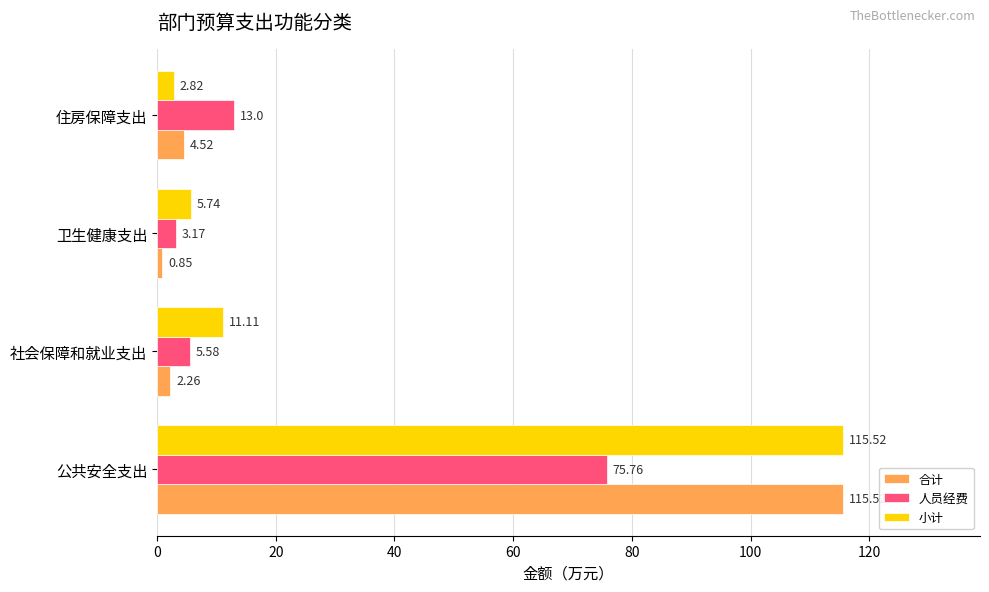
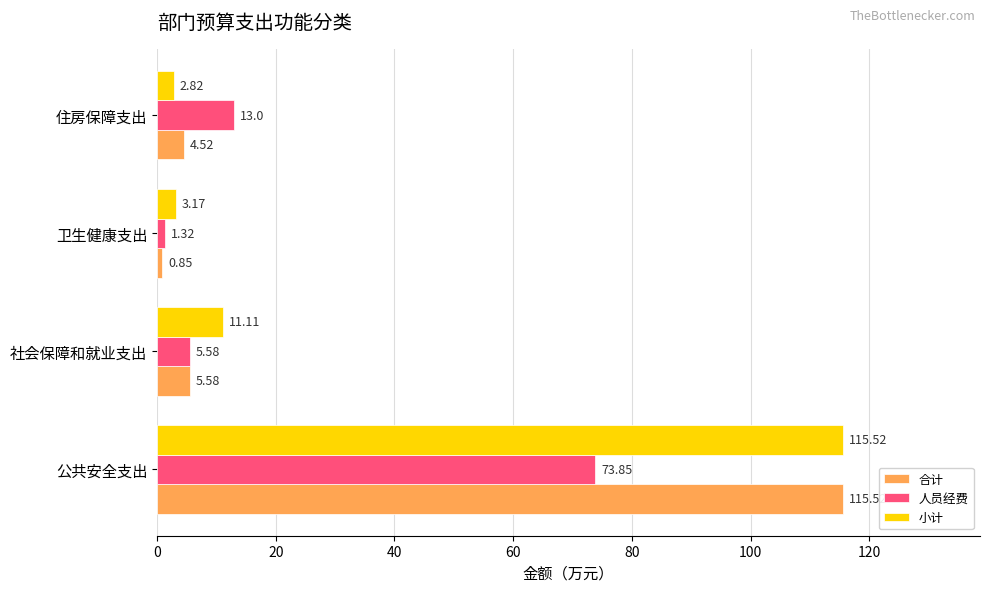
  {
    "合计": {
      "住房保障支出": 4.52,
      "卫生健康支出": 0.85,
-     "社会保障和就业支出": 2.26
+     "社会保障和就业支出": 5.58
    },
    "人员经费": {
      "住房保障支出": 13.0,
-     "卫生健康支出": 3.17,
+     "卫生健康支出": 1.32,
      "社会保障和就业支出": 5.58,
-     "公共安全支出": 75.76
+     "公共安全支出": 73.85
    },
    "小计": {
      "住房保障支出": 2.82,
-     "卫生健康支出": 5.74,
+     "卫生健康支出": 3.17,
      "社会保障和就业支出": 11.11,
      "公共安全支出": 115.52
    }
  }
